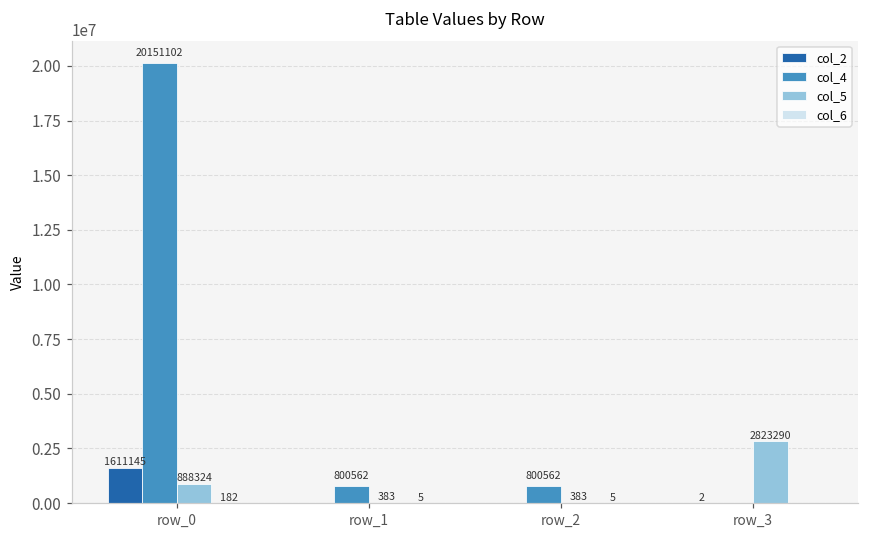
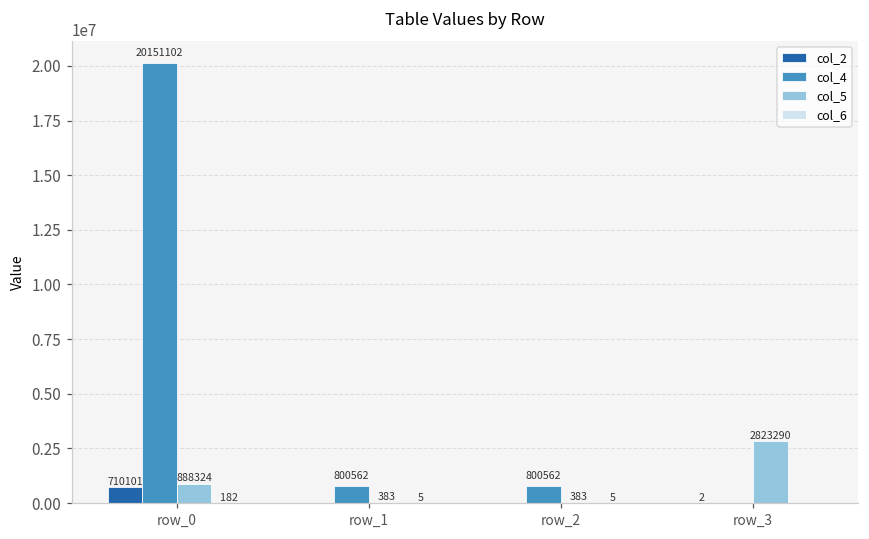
  {
    "col_2": {
-     "row_0": 1611145,
+     "row_0": 710101,
      "row_3": 2
    },
    "col_4": {
      "row_0": 20151102,
      "row_1": 800562,
      "row_2": 800562
    },
    "col_5": {
      "row_0": 888324,
      "row_1": 383,
      "row_2": 383,
      "row_3": 2823290
    },
    "col_6": {
      "row_0": 182,
      "row_1": 5,
      "row_2": 5
    }
  }
